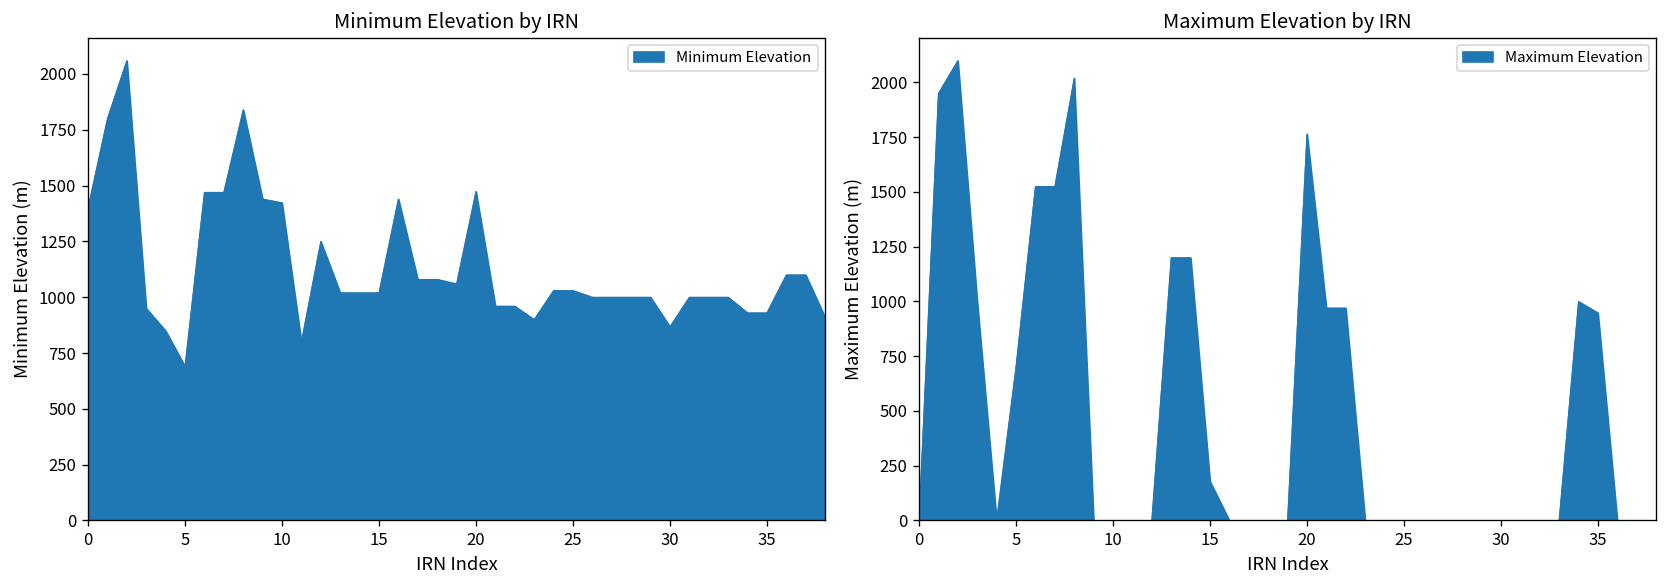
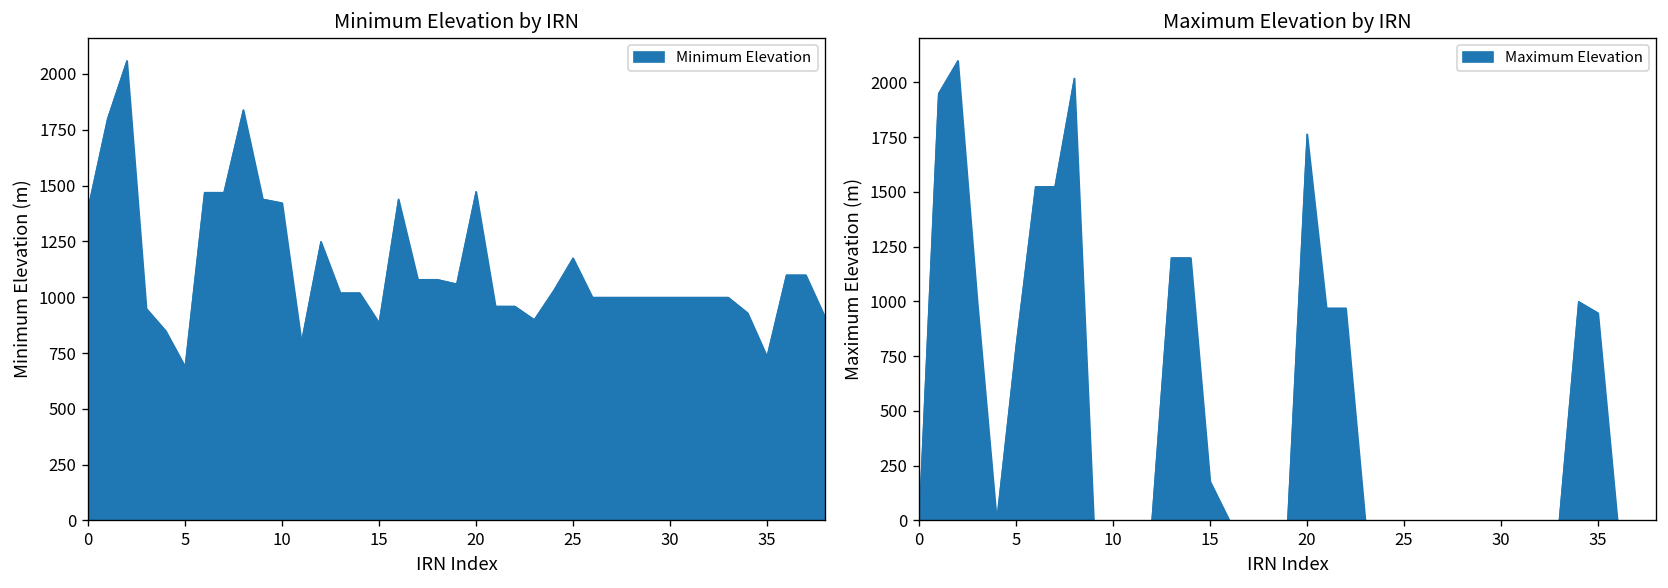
  {
    "Minimum Elevation by IRN": {
      "0": 1400,
      "5": 690,
      "10": 1420,
-     "15": 1020,
+     "15": 890,
      "20": 1470,
-     "25": 1030,
-     "30": 870,
-     "35": 930
+     "25": 1180,
+     "30": 1000,
+     "35": 740
    },
    "Maximum Elevation by IRN": {
      "0": 0,
-     "5": 700,
+     "5": 800,
      "10": 0,
      "15": 180,
      "20": 1770,
      "25": 0,
      "30": 0,
      "35": 950
    }
  }
